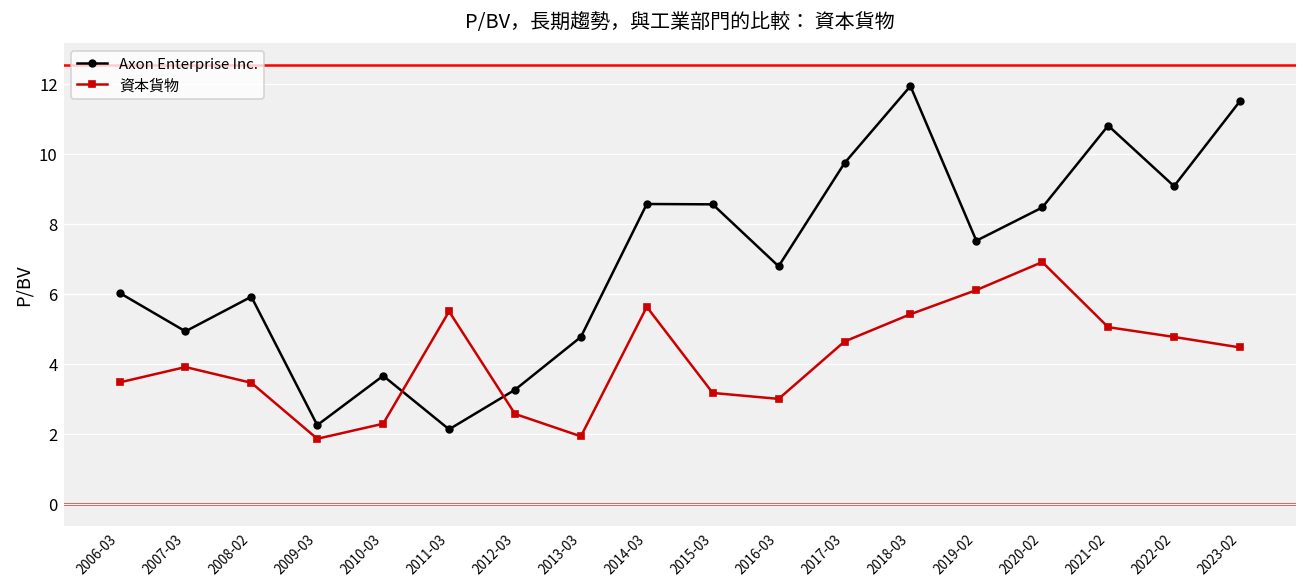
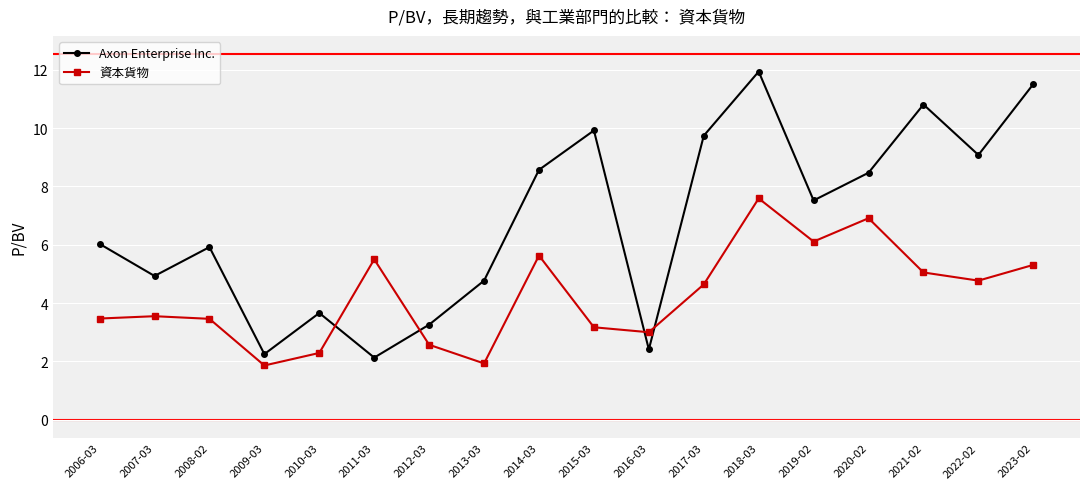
  {
    "Axon Enterprise Inc.": {
      "2006-03": 6.0,
      "2007-03": 4.9,
      "2008-02": 5.9,
      "2009-03": 2.3,
      "2010-03": 3.7,
      "2011-03": 2.1,
      "2012-03": 3.3,
      "2013-03": 4.8,
      "2014-03": 8.6,
-     "2015-03": 8.6,
-     "2016-03": 6.8,
+     "2015-03": 9.9,
+     "2016-03": 2.4,
      "2017-03": 9.7,
      "2018-03": 11.9,
      "2019-02": 7.5,
      "2020-02": 8.5,
      "2021-02": 10.8,
      "2022-02": 9.1,
      "2023-02": 11.5
    },
    "資本貨物": {
      "2006-03": 3.5,
-     "2007-03": 3.9,
+     "2007-03": 3.6,
      "2008-02": 3.5,
      "2009-03": 1.9,
      "2010-03": 2.3,
      "2011-03": 5.5,
      "2012-03": 2.6,
      "2013-03": 1.9,
      "2014-03": 5.6,
      "2015-03": 3.2,
      "2016-03": 3.0,
      "2017-03": 4.6,
-     "2018-03": 5.4,
+     "2018-03": 7.6,
      "2019-02": 6.1,
      "2020-02": 6.9,
      "2021-02": 5.1,
      "2022-02": 4.8,
-     "2023-02": 4.5
+     "2023-02": 5.3
    }
  }
